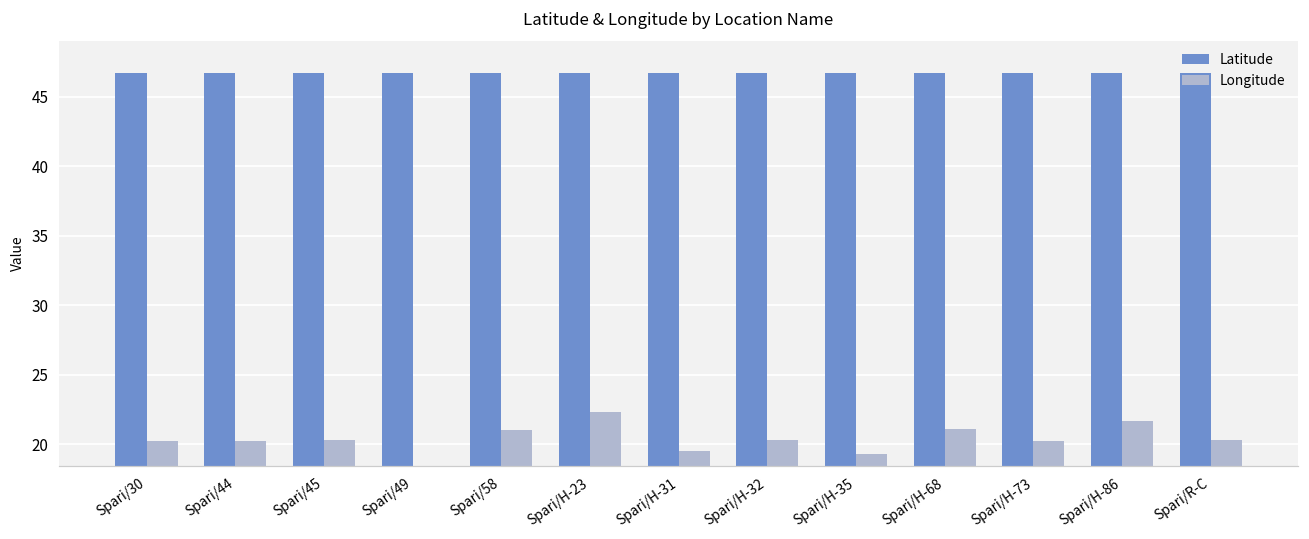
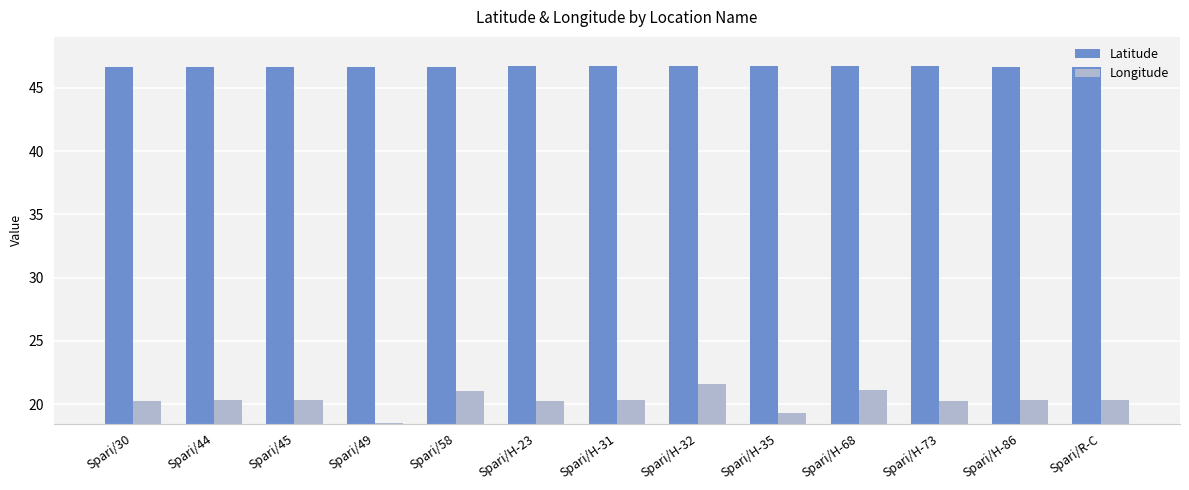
  {
    "Latitude": {
      "Spari/30": 46.7,
      "Spari/44": 46.7,
      "Spari/45": 46.7,
      "Spari/49": 46.7,
      "Spari/58": 46.7,
      "Spari/H-23": 46.7,
      "Spari/H-31": 46.7,
      "Spari/H-32": 46.7,
      "Spari/H-35": 46.7,
      "Spari/H-68": 46.7,
      "Spari/H-73": 46.7,
      "Spari/H-86": 46.7,
      "Spari/R-C": 46.7
    },
    "Longitude": {
      "Spari/30": 20.3,
      "Spari/44": 20.3,
      "Spari/45": 20.3,
      "Spari/49": 18.5,
      "Spari/58": 21.0,
-     "Spari/H-23": 22.3,
-     "Spari/H-31": 19.5,
-     "Spari/H-32": 20.3,
+     "Spari/H-23": 20.3,
+     "Spari/H-31": 20.3,
+     "Spari/H-32": 21.6,
      "Spari/H-35": 19.3,
      "Spari/H-68": 21.1,
      "Spari/H-73": 20.3,
-     "Spari/H-86": 21.7,
+     "Spari/H-86": 20.3,
      "Spari/R-C": 20.3
    }
  }
